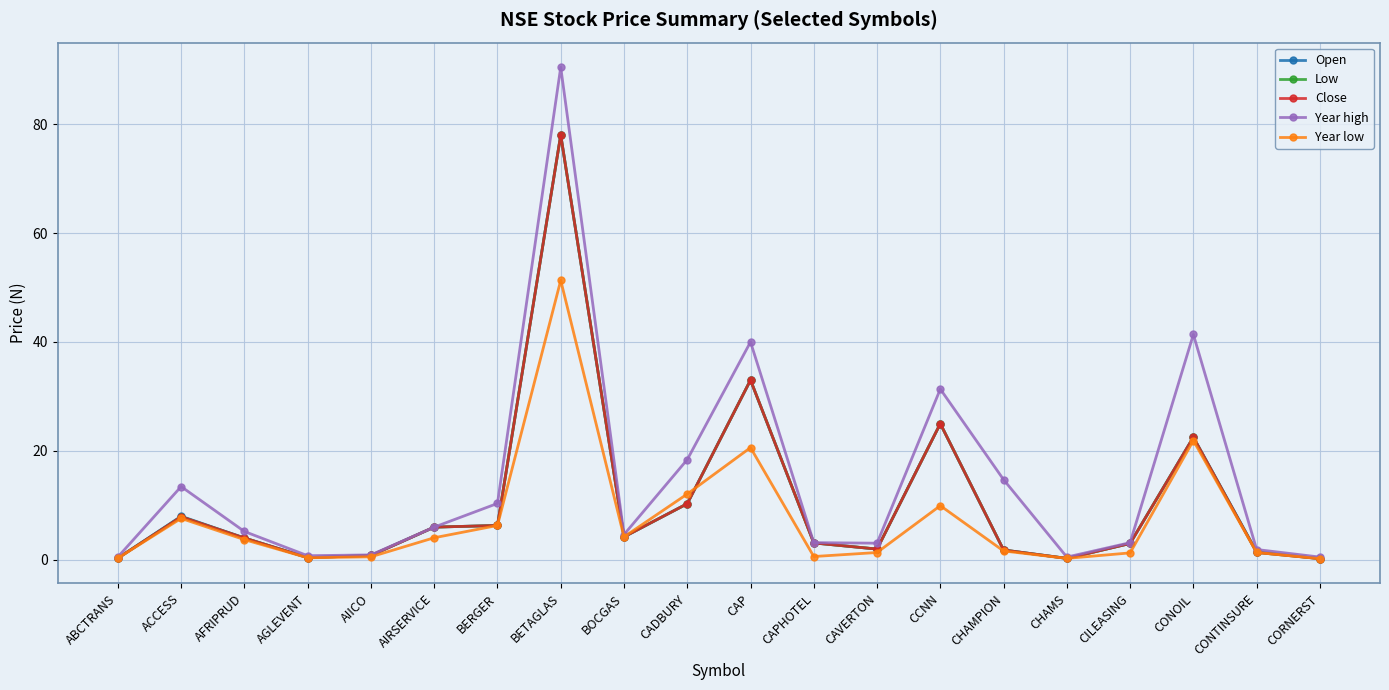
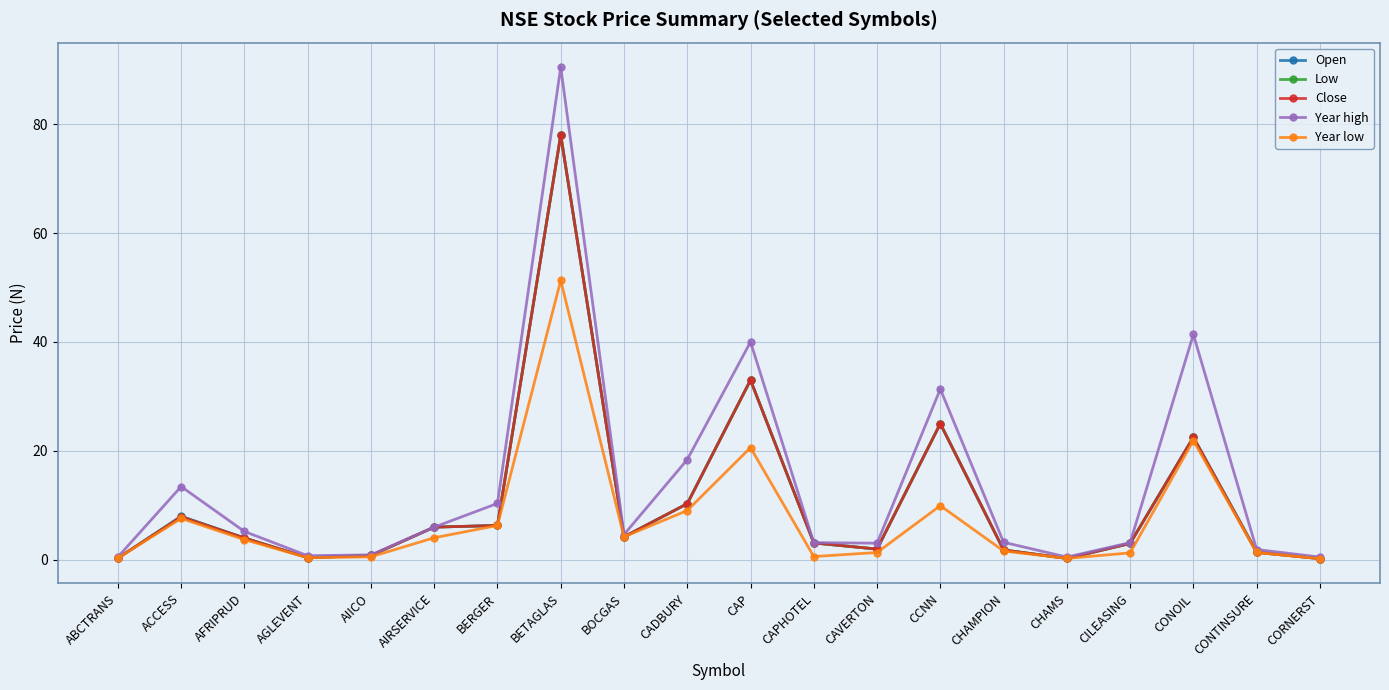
  {
    "Year high": {
      "ACCESS": 13,
      "AFRIPRUD": 5,
      "BERGER": 10,
      "BETAGLAS": 90,
      "CADBURY": 18,
      "CAP": 40,
      "CAVERTON": 3,
      "CCNN": 31,
-     "CHAMPION": 15,
+     "CHAMPION": 3,
      "CONOIL": 41
    },
    "Year low": {
      "AIRSERVICE": 4,
      "BETAGLAS": 51,
-     "CADBURY": 12,
+     "CADBURY": 9,
      "CAP": 21,
      "CAPHOTEL": 1,
      "CAVERTON": 1,
      "CCNN": 10,
      "CILEASING": 1,
      "CONOIL": 22
    }
  }
